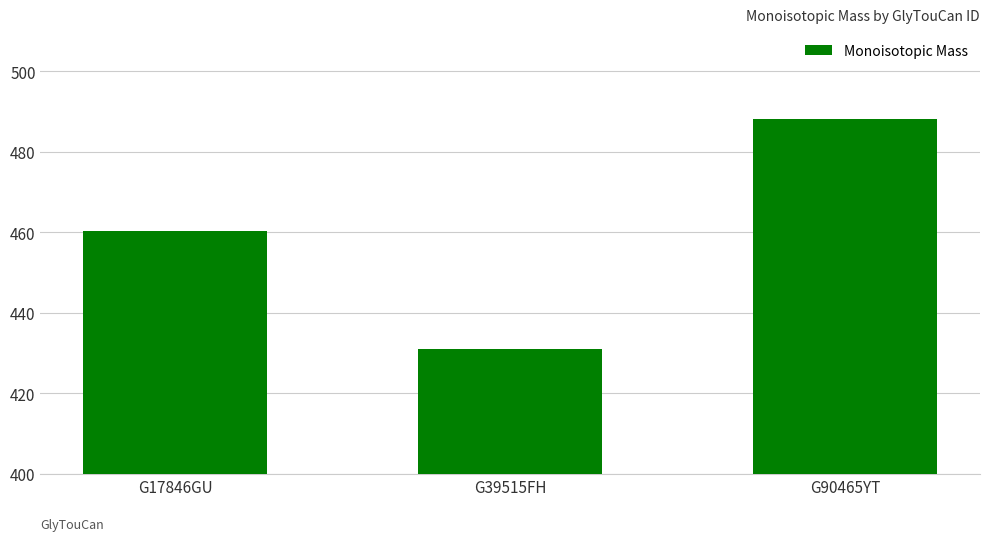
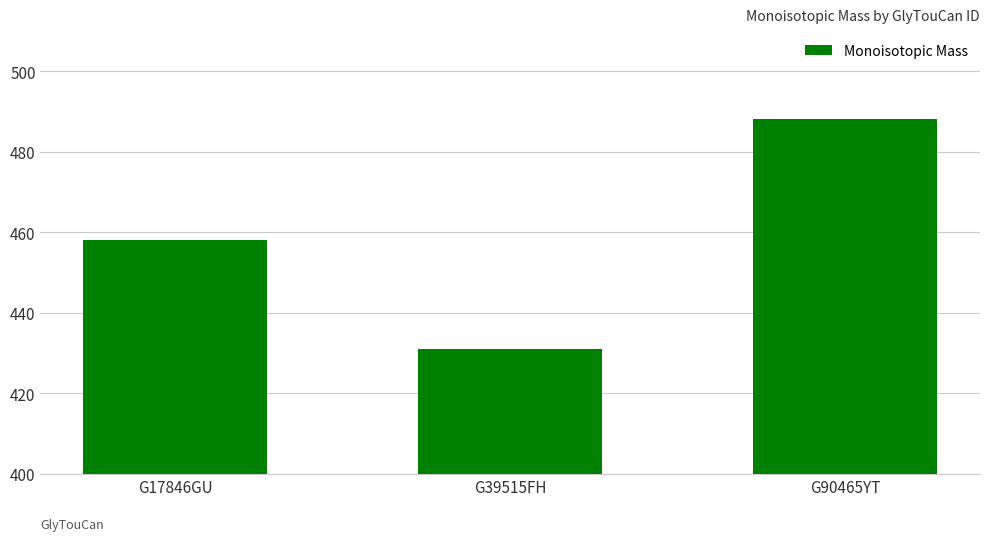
  {
-   "G17846GU": 460,
+   "G17846GU": 458,
    "G39515FH": 431,
    "G90465YT": 488
  }
